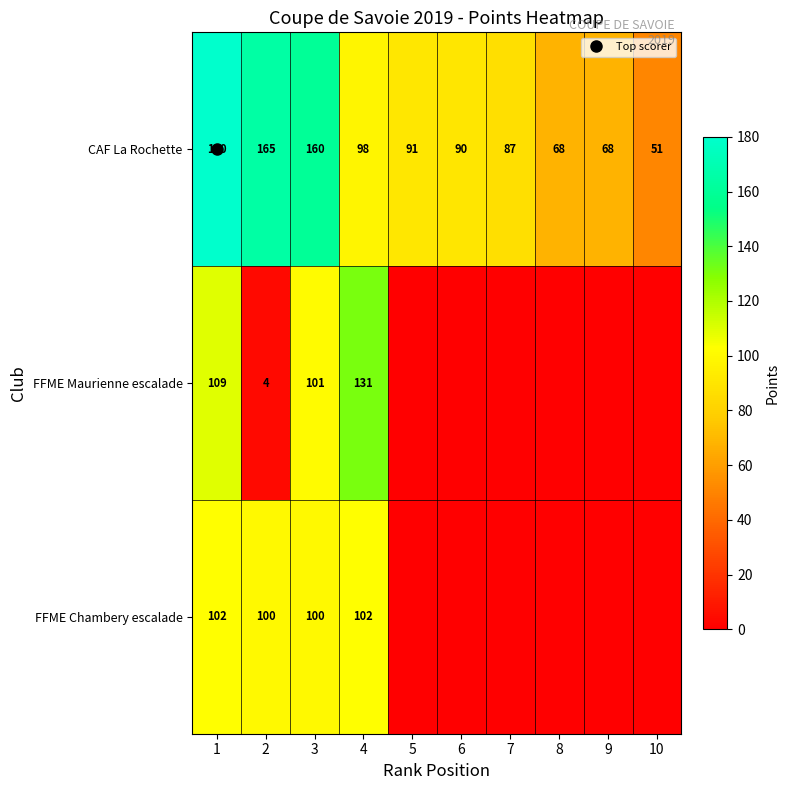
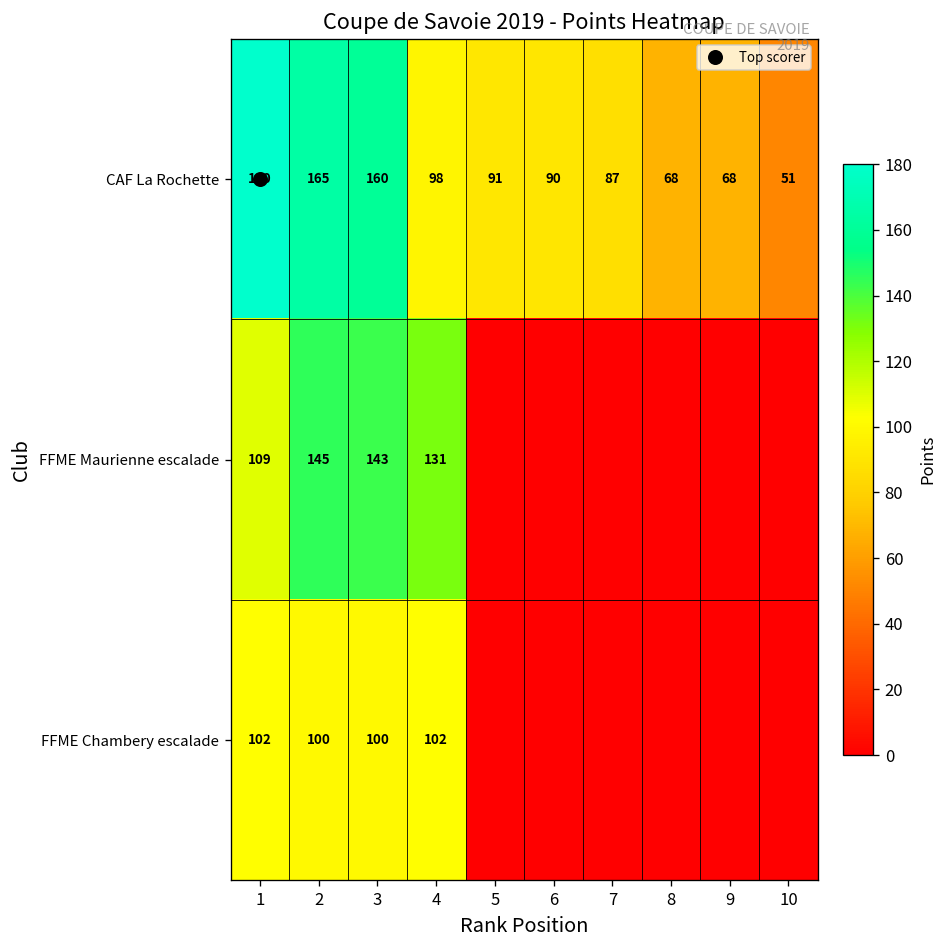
  {
    "CAF La Rochette": {
      "2": 165,
      "3": 160,
      "4": 98,
      "5": 91,
      "6": 90,
      "7": 87,
      "8": 68,
      "9": 68,
      "10": 51
    },
    "FFME Maurienne escalade": {
      "1": 109,
-     "2": 4,
-     "3": 101,
+     "2": 145,
+     "3": 143,
      "4": 131
    },
    "FFME Chambery escalade": {
      "1": 102,
      "2": 100,
      "3": 100,
      "4": 102
    }
  }
